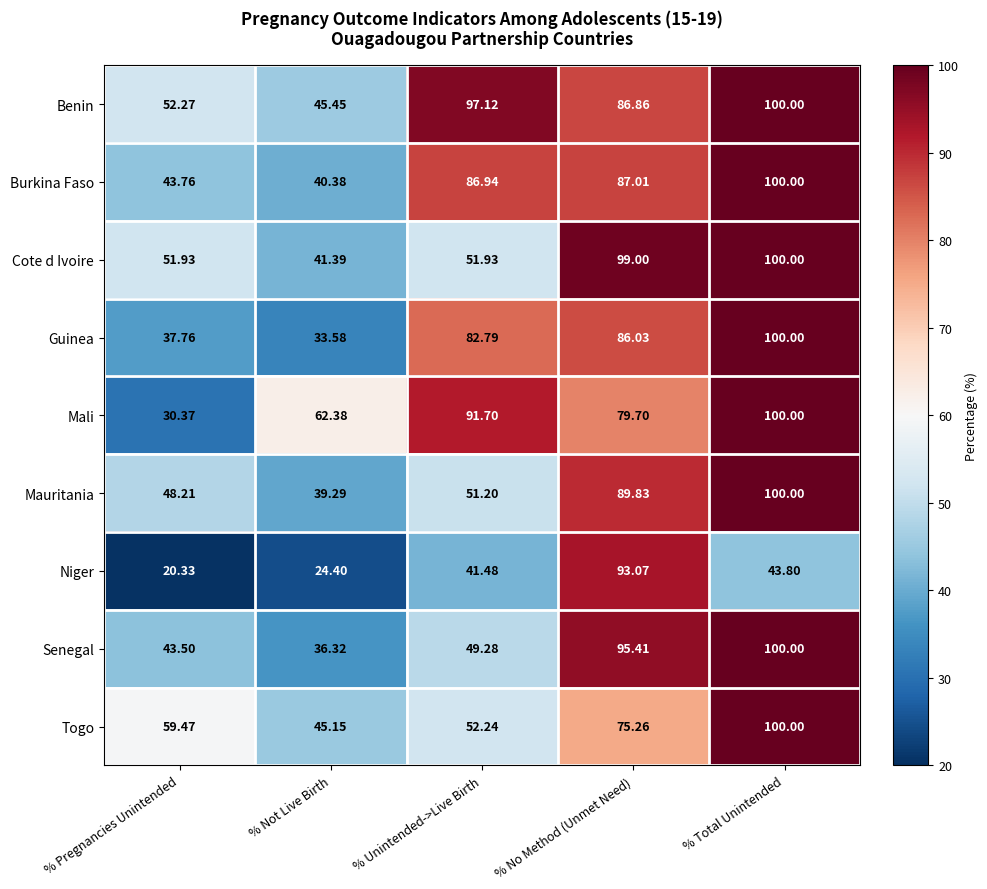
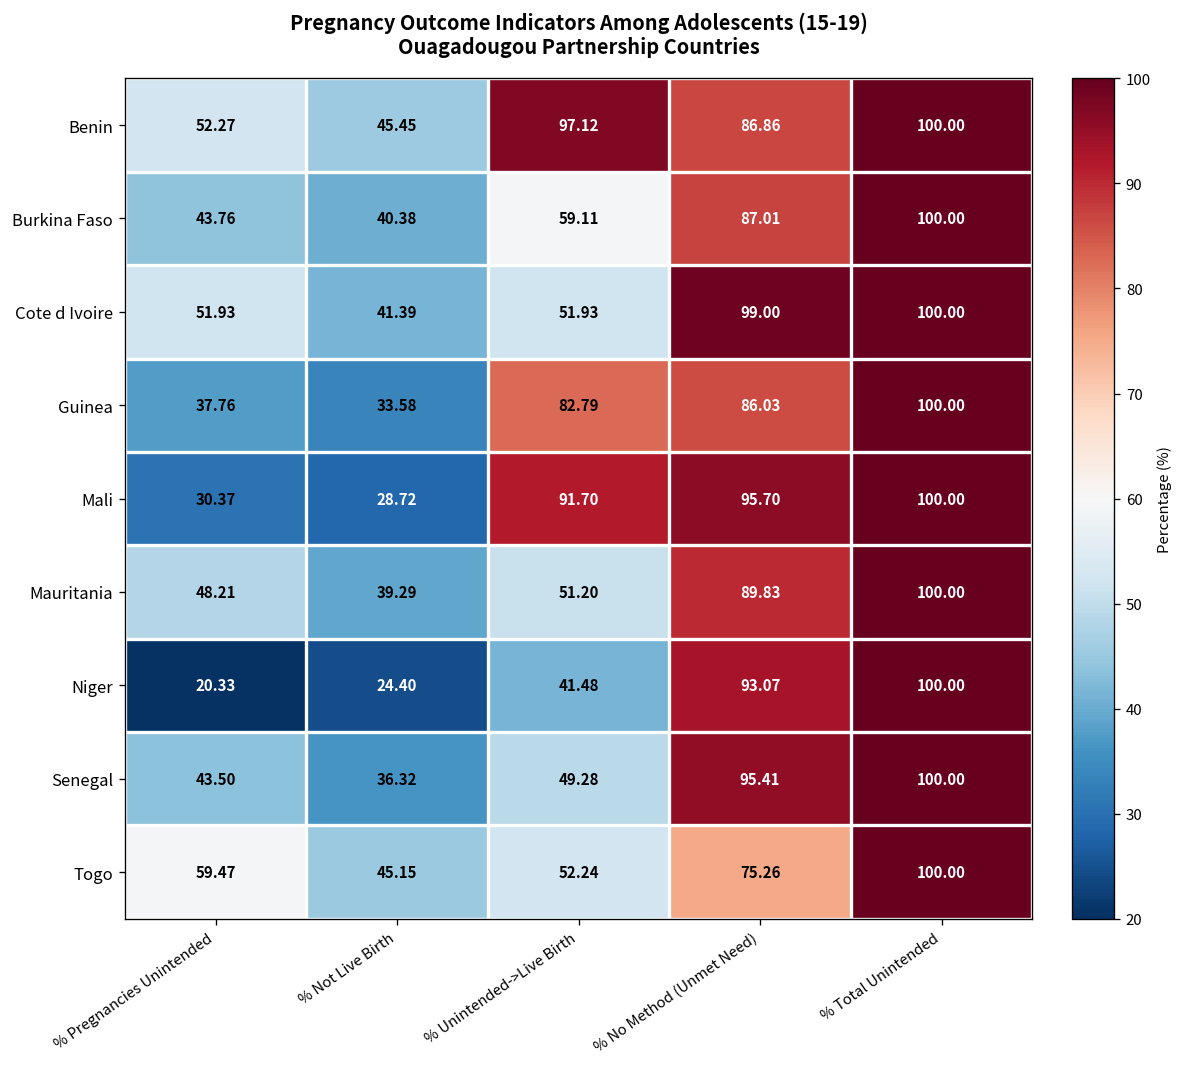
  {
    "Benin": {
      "% Pregnancies Unintended": 52.27,
      "% Not Live Birth": 45.45,
      "% Unintended->Live Birth": 97.12,
      "% No Method (Unmet Need)": 86.86,
      "% Total Unintended": 100.00
    },
    "Burkina Faso": {
      "% Pregnancies Unintended": 43.76,
      "% Not Live Birth": 40.38,
-     "% Unintended->Live Birth": 86.94,
+     "% Unintended->Live Birth": 59.11,
      "% No Method (Unmet Need)": 87.01,
      "% Total Unintended": 100.00
    },
    "Cote d Ivoire": {
      "% Pregnancies Unintended": 51.93,
      "% Not Live Birth": 41.39,
      "% Unintended->Live Birth": 51.93,
      "% No Method (Unmet Need)": 99.00,
      "% Total Unintended": 100.00
    },
    "Guinea": {
      "% Pregnancies Unintended": 37.76,
      "% Not Live Birth": 33.58,
      "% Unintended->Live Birth": 82.79,
      "% No Method (Unmet Need)": 86.03,
      "% Total Unintended": 100.00
    },
    "Mali": {
      "% Pregnancies Unintended": 30.37,
-     "% Not Live Birth": 62.38,
+     "% Not Live Birth": 28.72,
      "% Unintended->Live Birth": 91.70,
-     "% No Method (Unmet Need)": 79.70,
+     "% No Method (Unmet Need)": 95.70,
      "% Total Unintended": 100.00
    },
    "Mauritania": {
      "% Pregnancies Unintended": 48.21,
      "% Not Live Birth": 39.29,
      "% Unintended->Live Birth": 51.20,
      "% No Method (Unmet Need)": 89.83,
      "% Total Unintended": 100.00
    },
    "Niger": {
      "% Pregnancies Unintended": 20.33,
      "% Not Live Birth": 24.40,
      "% Unintended->Live Birth": 41.48,
      "% No Method (Unmet Need)": 93.07,
-     "% Total Unintended": 43.80
+     "% Total Unintended": 100.00
    },
    "Senegal": {
      "% Pregnancies Unintended": 43.50,
      "% Not Live Birth": 36.32,
      "% Unintended->Live Birth": 49.28,
      "% No Method (Unmet Need)": 95.41,
      "% Total Unintended": 100.00
    },
    "Togo": {
      "% Pregnancies Unintended": 59.47,
      "% Not Live Birth": 45.15,
      "% Unintended->Live Birth": 52.24,
      "% No Method (Unmet Need)": 75.26,
      "% Total Unintended": 100.00
    }
  }
